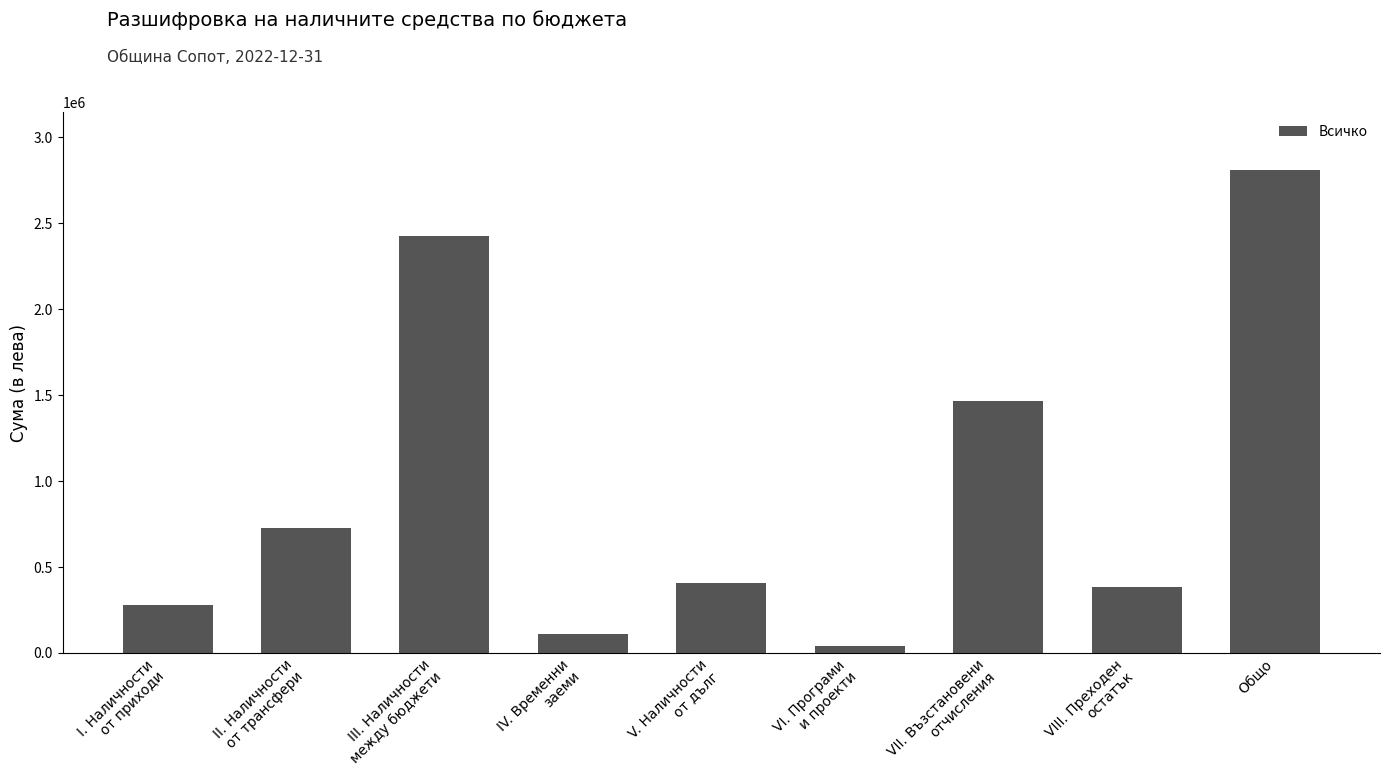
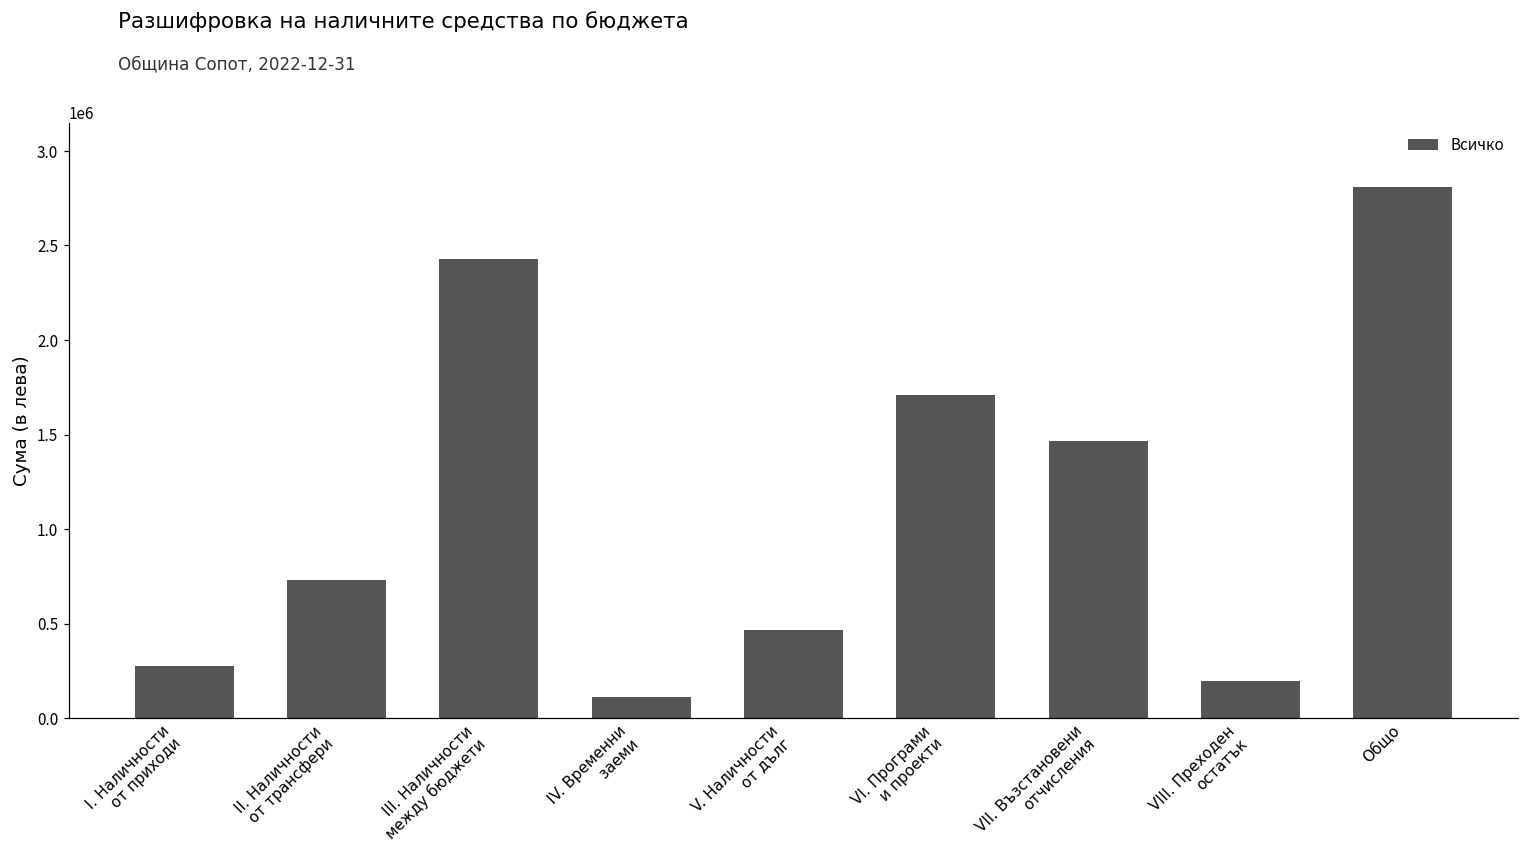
  {
    "I. Наличности от приходи": 280000,
    "II. Наличности от трансфери": 730000,
    "III. Наличности между бюджети": 2430000,
    "IV. Временни заеми": 110000,
-   "V. Наличности от дълг": 410000,
-   "VI. Програми и проекти": 40000,
+   "V. Наличности от дълг": 470000,
+   "VI. Програми и проекти": 1710000,
    "VII. Възстановени отчисления": 1470000,
-   "VIII. Преходен остатък": 390000,
+   "VIII. Преходен остатък": 200000,
    "Общо": 2810000
  }
